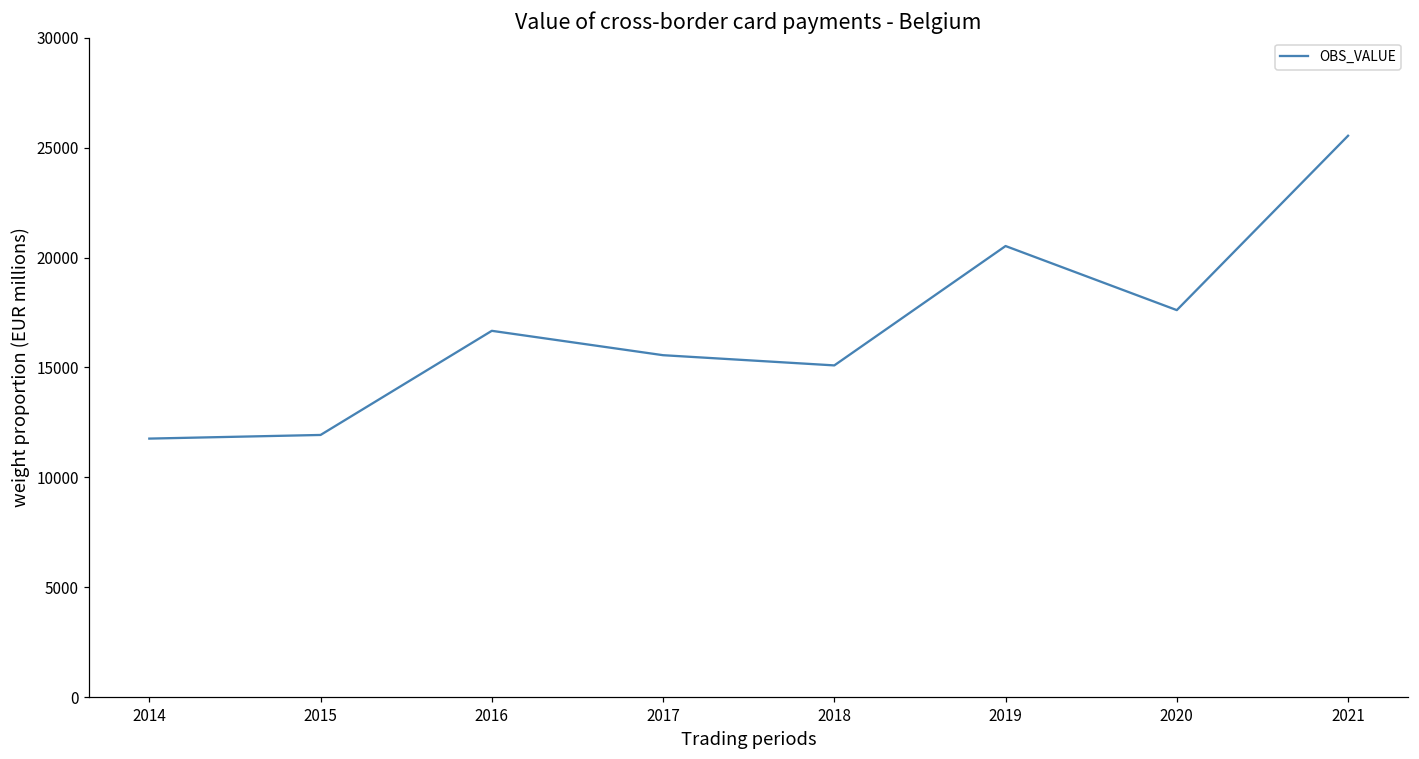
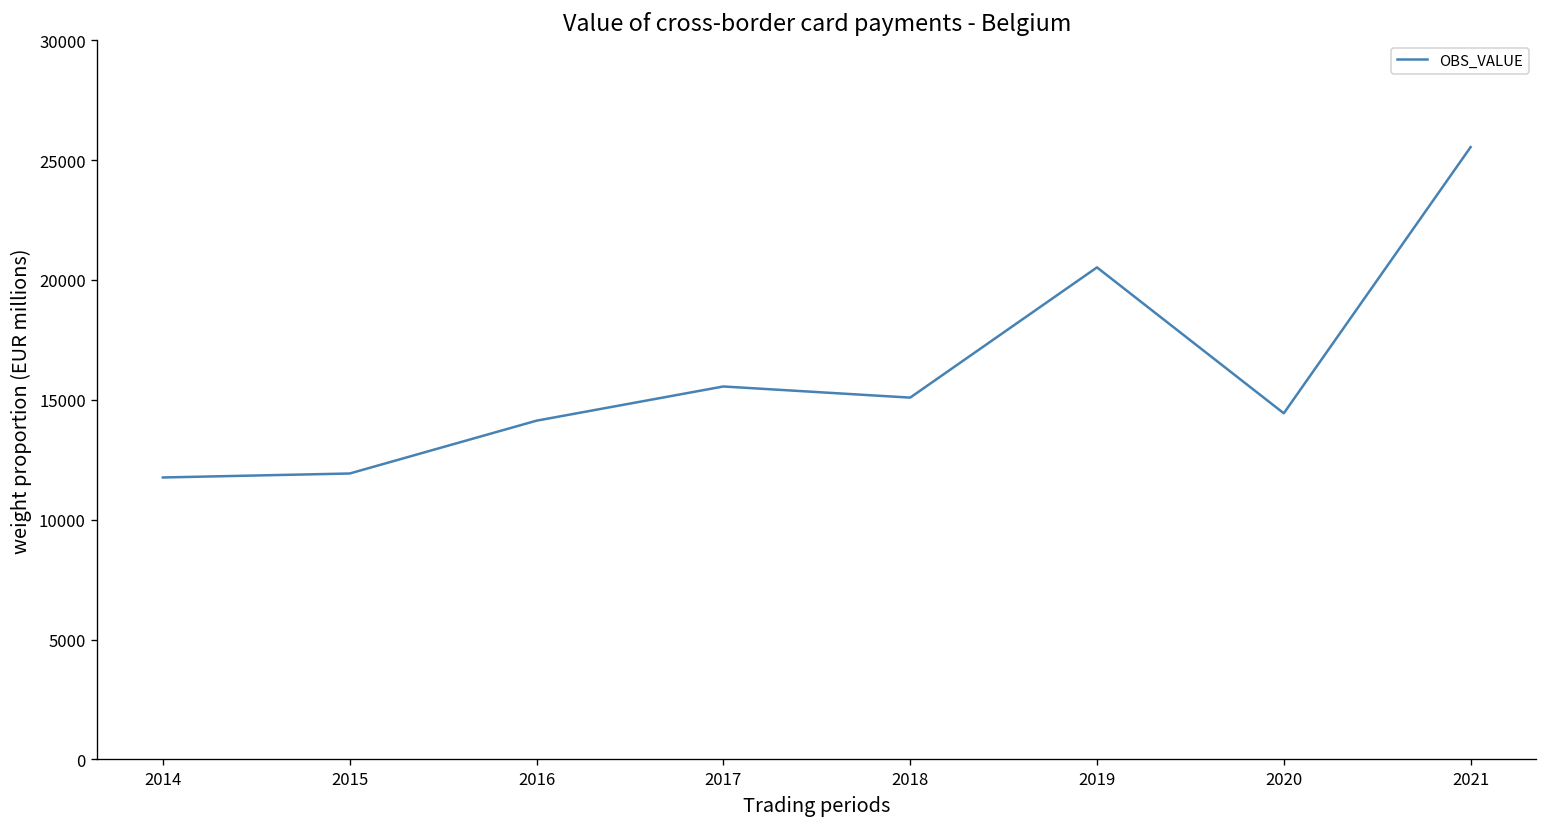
  {
    "2014": 11800,
    "2015": 11900,
-   "2016": 16700,
+   "2016": 14100,
    "2017": 15600,
    "2018": 15100,
    "2019": 20500,
-   "2020": 17600,
+   "2020": 14400,
    "2021": 25500
  }
